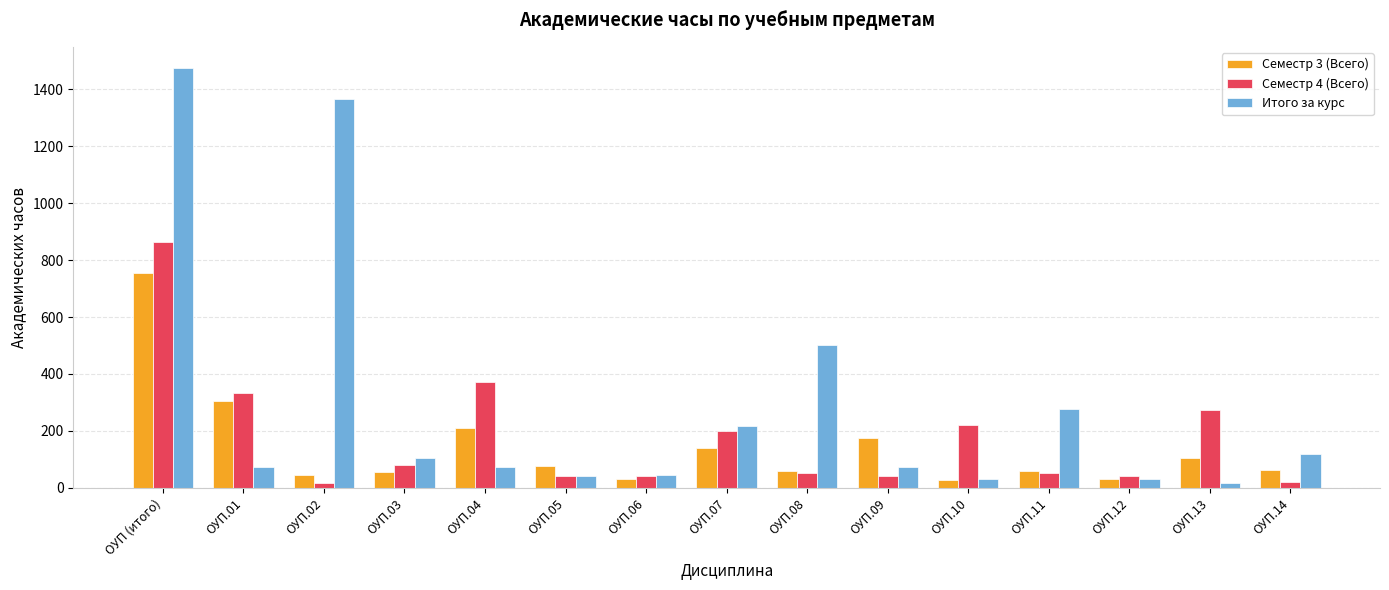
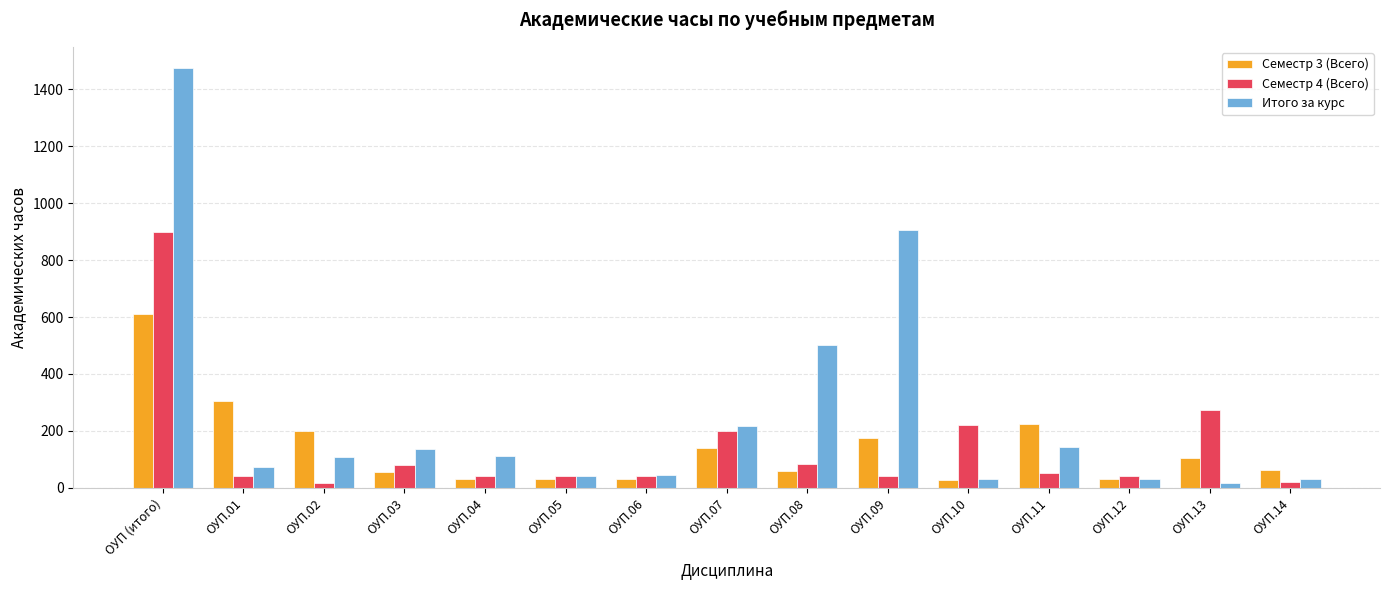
  {
    "Семестр 3 (Всего)": {
-     "ОУП (итого)": 760,
+     "ОУП (итого)": 610,
      "ОУП.01": 300,
-     "ОУП.02": 40,
+     "ОУП.02": 200,
      "ОУП.03": 60,
-     "ОУП.04": 210,
-     "ОУП.05": 80,
+     "ОУП.04": 30,
+     "ОУП.05": 30,
      "ОУП.06": 30,
      "ОУП.07": 140,
      "ОУП.08": 60,
      "ОУП.09": 180,
      "ОУП.10": 30,
-     "ОУП.11": 60,
+     "ОУП.11": 220,
      "ОУП.12": 30,
      "ОУП.13": 100,
      "ОУП.14": 60
    },
    "Семестр 4 (Всего)": {
-     "ОУП (итого)": 860,
-     "ОУП.01": 330,
+     "ОУП (итого)": 900,
+     "ОУП.01": 40,
      "ОУП.02": 20,
      "ОУП.03": 80,
-     "ОУП.04": 370,
+     "ОУП.04": 40,
      "ОУП.05": 40,
      "ОУП.06": 40,
      "ОУП.07": 200,
-     "ОУП.08": 50,
+     "ОУП.08": 80,
      "ОУП.09": 40,
      "ОУП.10": 220,
      "ОУП.11": 50,
      "ОУП.12": 40,
      "ОУП.13": 270,
      "ОУП.14": 20
    },
    "Итого за курс": {
      "ОУП (итого)": 1480,
      "ОУП.01": 70,
-     "ОУП.02": 1370,
-     "ОУП.03": 110,
-     "ОУП.04": 70,
+     "ОУП.02": 110,
+     "ОУП.03": 140,
+     "ОУП.04": 110,
      "ОУП.05": 40,
      "ОУП.06": 40,
      "ОУП.07": 220,
      "ОУП.08": 500,
-     "ОУП.09": 70,
+     "ОУП.09": 910,
      "ОУП.10": 30,
-     "ОУП.11": 280,
+     "ОУП.11": 140,
      "ОУП.12": 30,
      "ОУП.13": 20,
-     "ОУП.14": 120
+     "ОУП.14": 30
    }
  }
